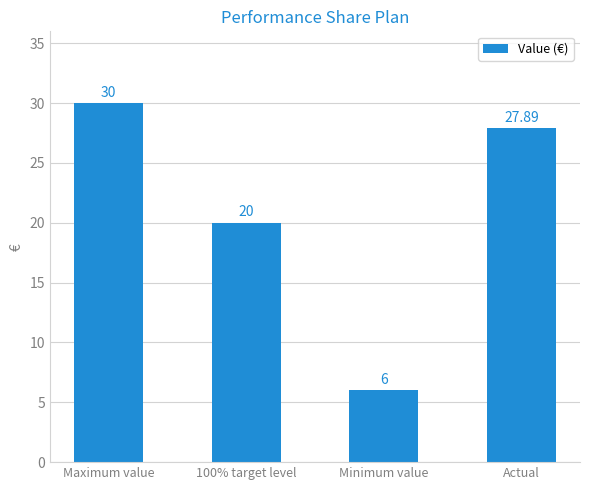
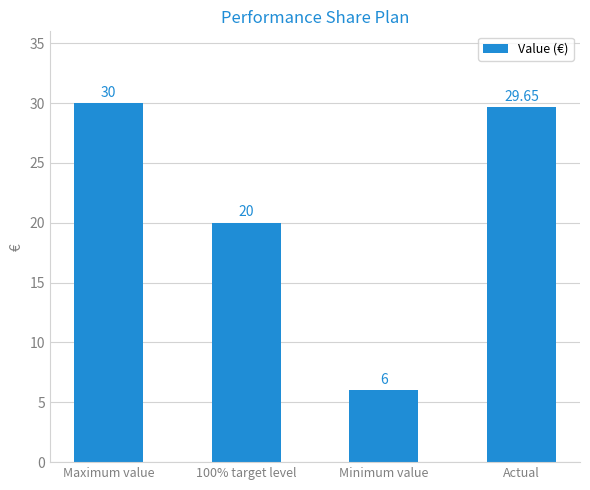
  {
    "Maximum value": 30,
    "100% target level": 20,
    "Minimum value": 6,
-   "Actual": 27.89
+   "Actual": 29.65
  }
